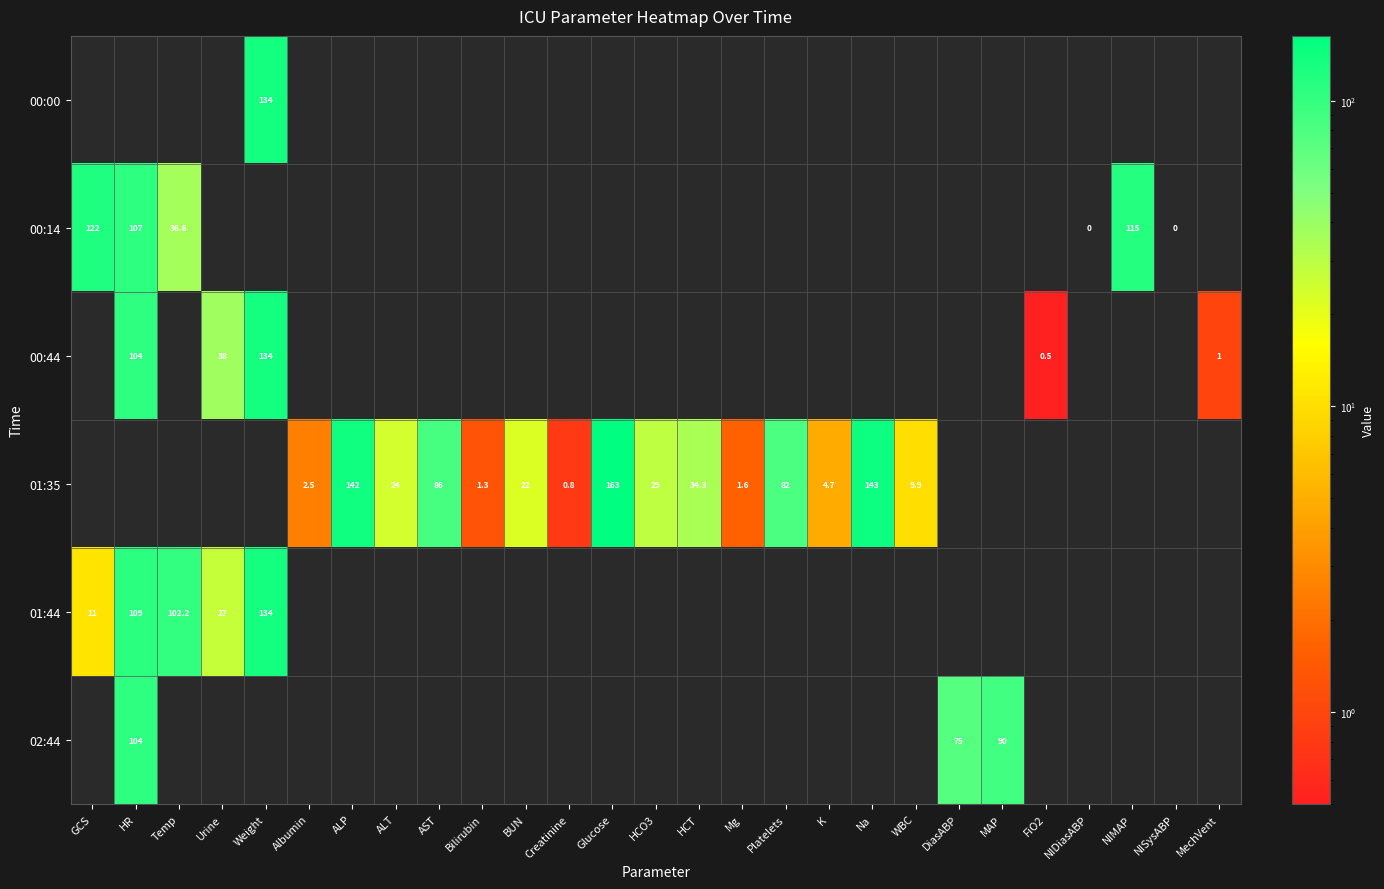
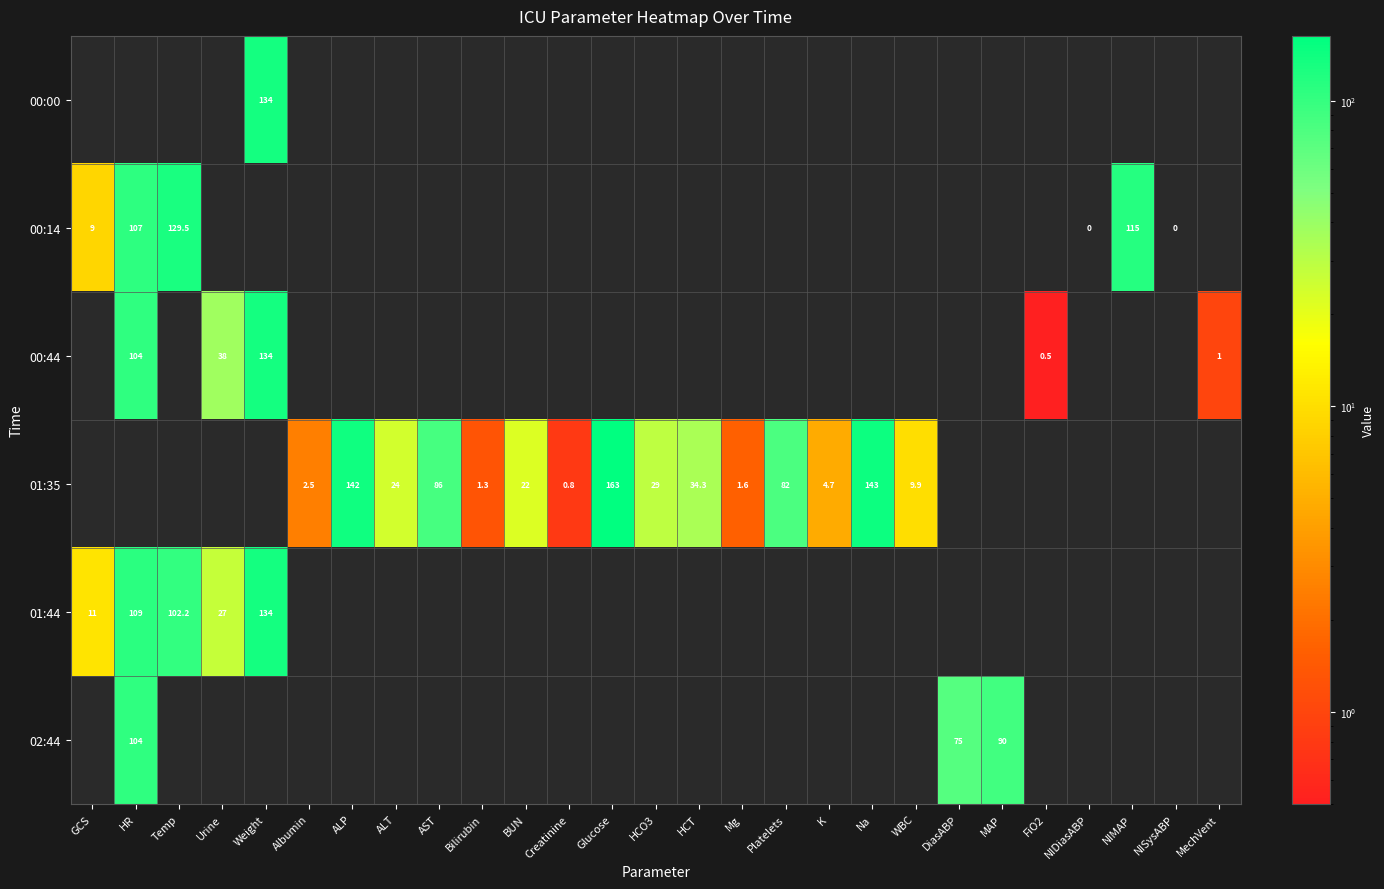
  {
    "00:00": {
      "Weight": 134
    },
    "00:14": {
-     "GCS": 122,
+     "GCS": 9,
      "HR": 107,
-     "Temp": 36.6,
+     "Temp": 129.5,
      "NIDiasABP": 0,
      "NIMAP": 115,
      "NISysABP": 0
    },
    "00:44": {
      "HR": 104,
      "Urine": 38,
      "Weight": 134,
      "FiO2": 0.5,
      "MechVent": 1
    },
    "01:35": {
      "Albumin": 2.5,
      "ALP": 142,
      "ALT": 24,
      "AST": 86,
      "Bilirubin": 1.3,
      "BUN": 22,
      "Creatinine": 0.8,
      "Glucose": 163,
      "HCO3": 29,
      "HCT": 34.3,
      "Mg": 1.6,
      "Platelets": 82,
      "K": 4.7,
      "Na": 143,
      "WBC": 9.9
    },
    "01:44": {
      "GCS": 11,
      "HR": 109,
      "Temp": 102.2,
      "Urine": 27,
      "Weight": 134
    },
    "02:44": {
      "HR": 104,
      "DiasABP": 75,
      "MAP": 90
    }
  }
